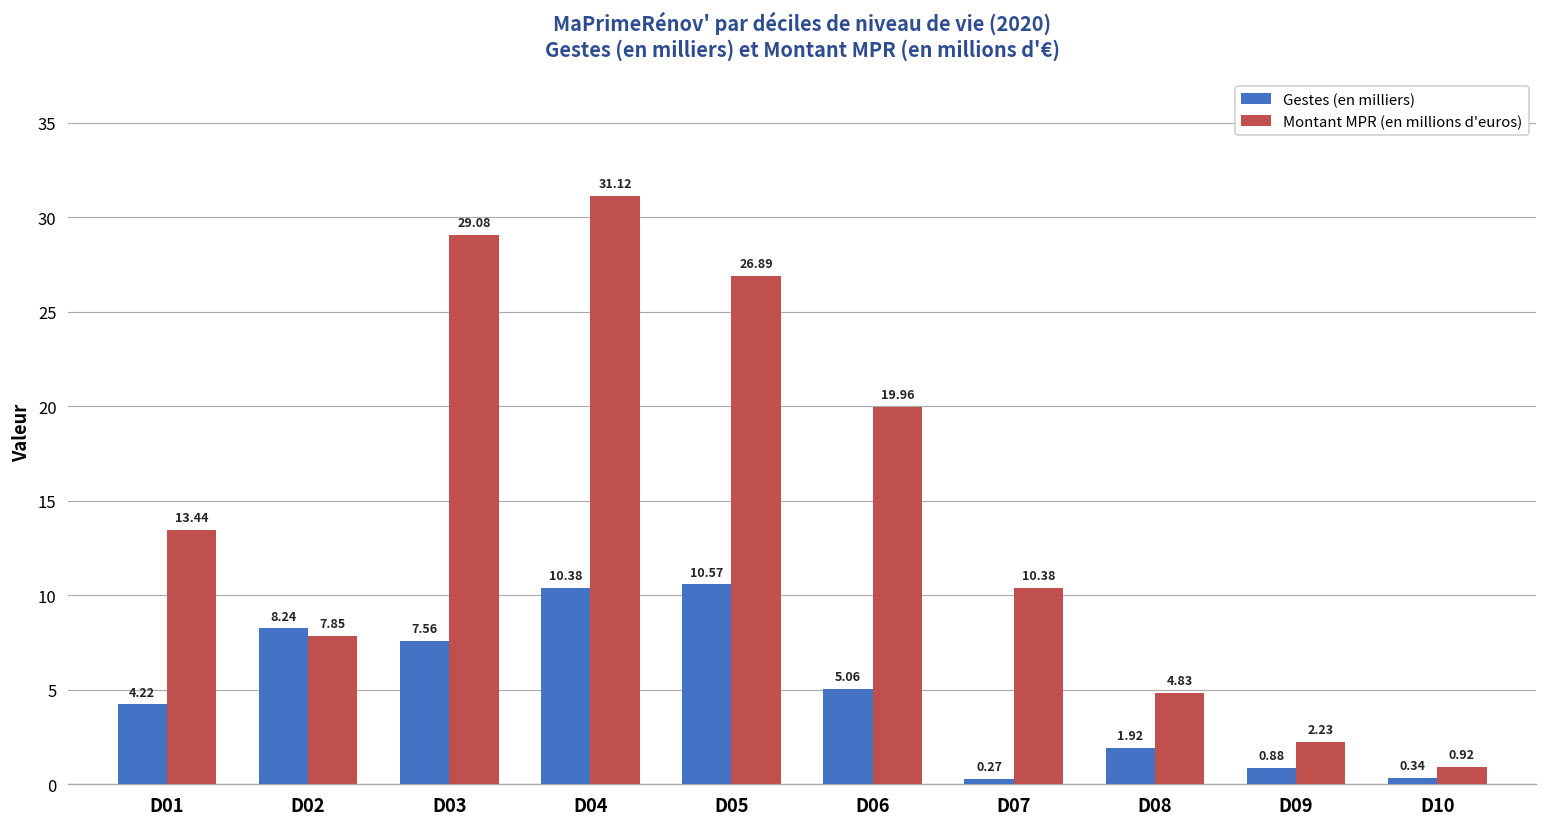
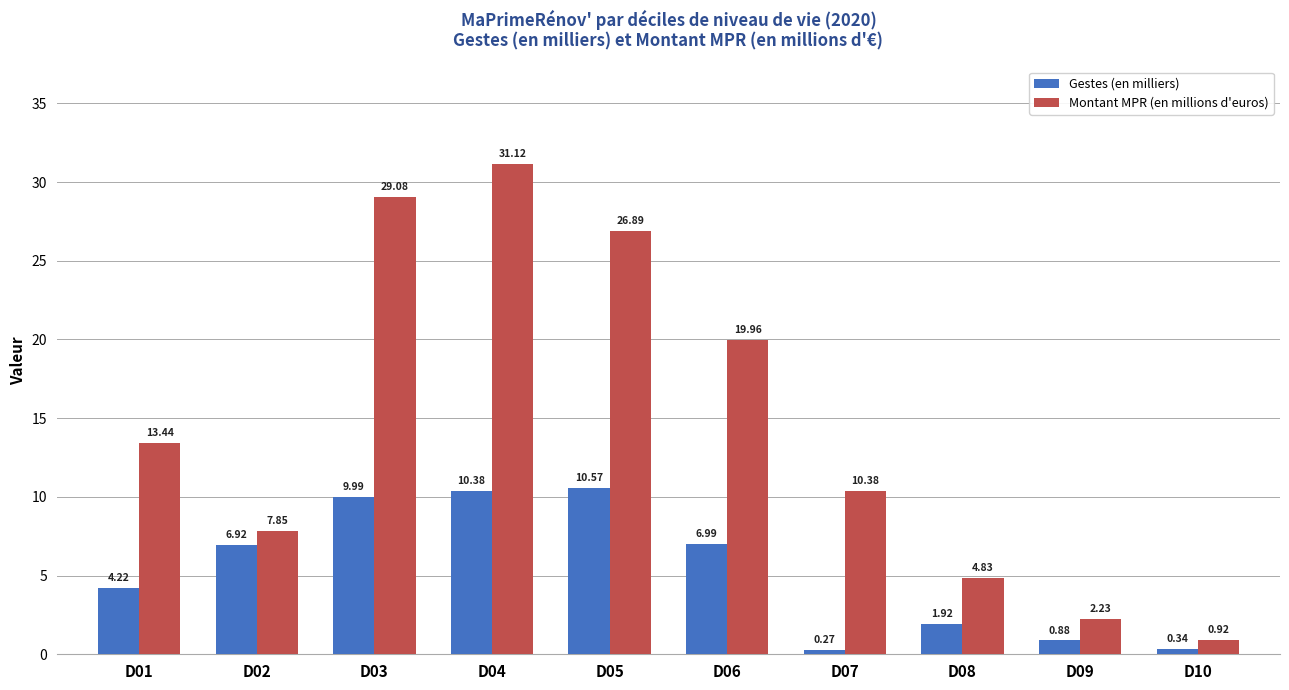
  {
    "Gestes (en milliers)": {
      "D01": 4.22,
-     "D02": 8.24,
-     "D03": 7.56,
+     "D02": 6.92,
+     "D03": 9.99,
      "D04": 10.38,
      "D05": 10.57,
-     "D06": 5.06,
+     "D06": 6.99,
      "D07": 0.27,
      "D08": 1.92,
      "D09": 0.88,
      "D10": 0.34
    },
    "Montant MPR (en millions d'euros)": {
      "D01": 13.44,
      "D02": 7.85,
      "D03": 29.08,
      "D04": 31.12,
      "D05": 26.89,
      "D06": 19.96,
      "D07": 10.38,
      "D08": 4.83,
      "D09": 2.23,
      "D10": 0.92
    }
  }
